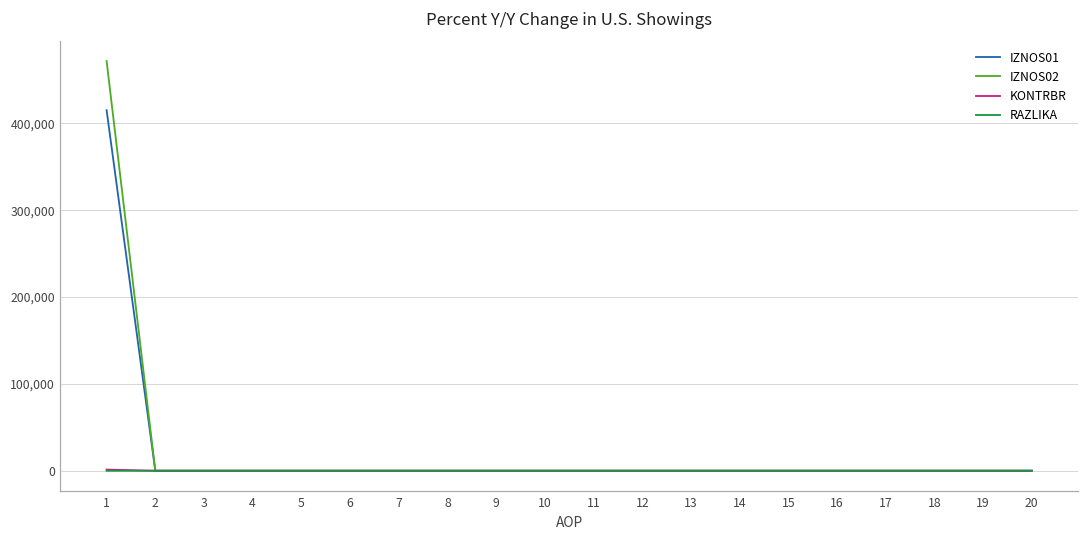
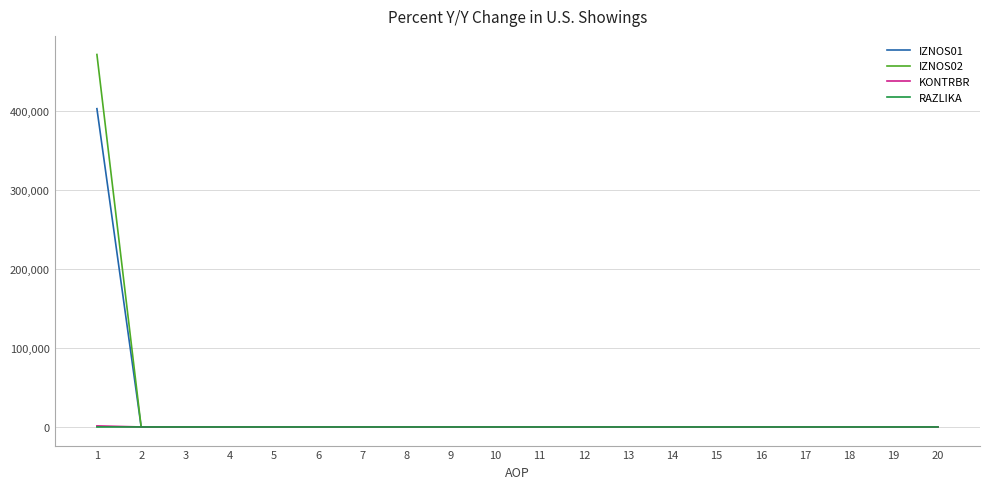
  {
    "IZNOS01": {
-     "1": "420,000"
+     "1": "400,000"
    },
    "IZNOS02": {
      "1": "470,000"
    }
  }
